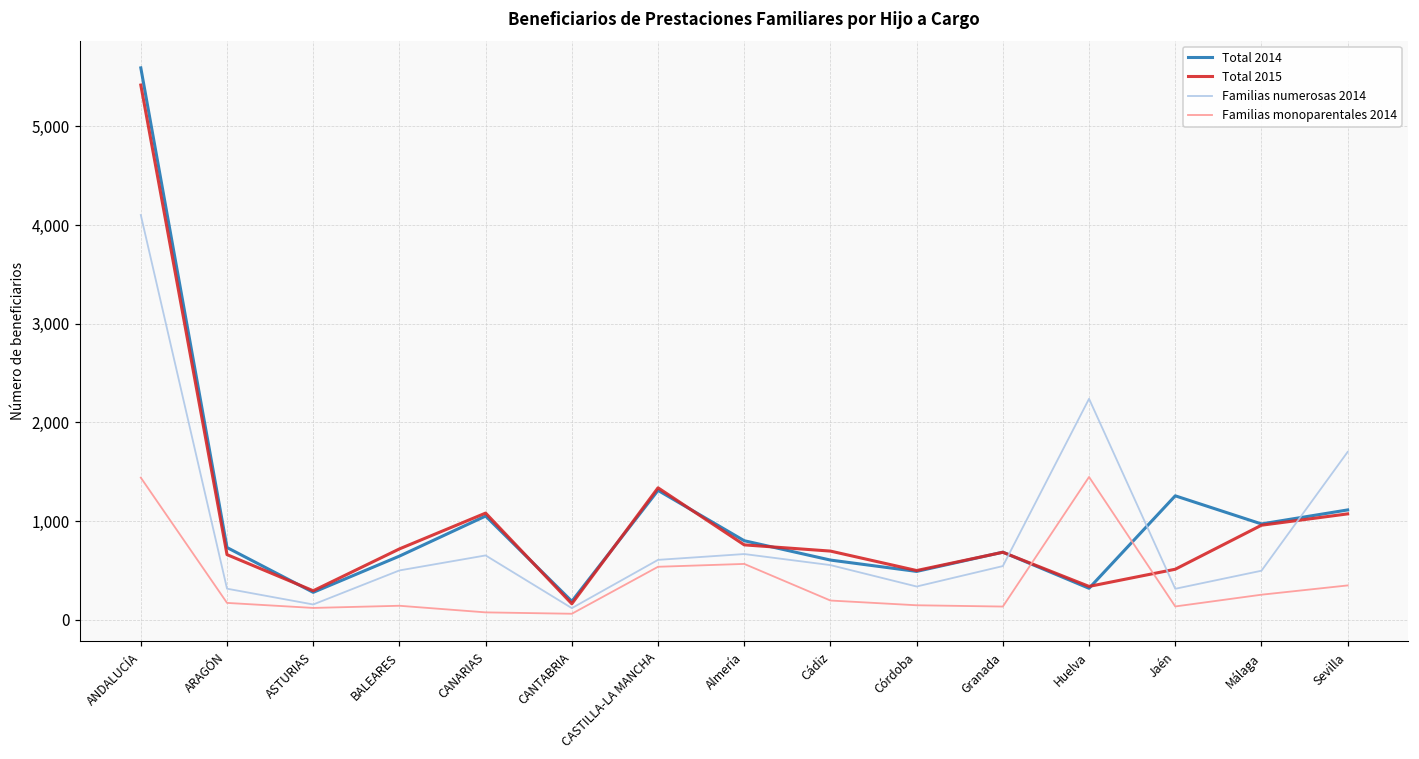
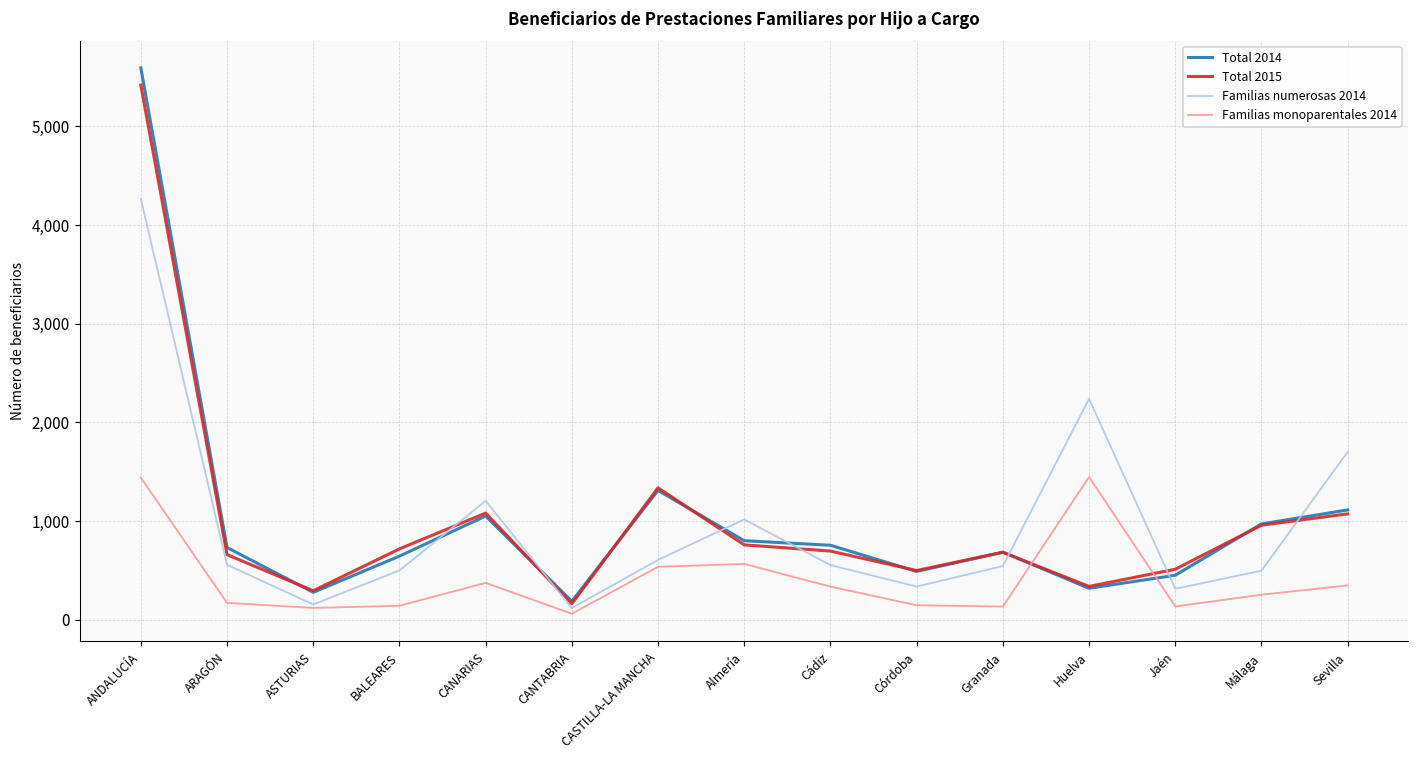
  {
    "Total 2014": {
      "ANDALUCÍA": "5,600",
      "ARAGÓN": "700",
      "BALEARES": "600",
      "CANARIAS": "1,100",
      "Almería": "800",
-     "Cádiz": "600",
-     "Jaén": "1,300",
+     "Cádiz": "800",
+     "Jaén": "500",
      "Sevilla": "1,100"
    },
    "Total 2015": {
      "ANDALUCÍA": "5,400",
      "ARAGÓN": "700",
      "BALEARES": "700",
      "CANARIAS": "1,100",
      "Almería": "800",
      "Cádiz": "700",
      "Jaén": "500",
      "Sevilla": "1,100"
    },
    "Familias numerosas 2014": {
-     "ANDALUCÍA": "4,100",
-     "ARAGÓN": "300",
+     "ANDALUCÍA": "4,300",
+     "ARAGÓN": "600",
      "ASTURIAS": "200",
      "BALEARES": "500",
-     "CANARIAS": "700",
+     "CANARIAS": "1,200",
      "CANTABRIA": "100",
      "CASTILLA-LA MANCHA": "600",
-     "Almería": "700",
+     "Almería": "1,000",
      "Cádiz": "600",
      "Córdoba": "300",
      "Granada": "500",
      "Huelva": "2,200",
      "Jaén": "300",
      "Málaga": "500",
      "Sevilla": "1,700"
    },
    "Familias monoparentales 2014": {
      "ANDALUCÍA": "1,400",
      "ARAGÓN": "200",
      "ASTURIAS": "100",
      "BALEARES": "100",
-     "CANARIAS": "100",
+     "CANARIAS": "400",
      "CANTABRIA": "100",
      "CASTILLA-LA MANCHA": "500",
      "Almería": "600",
-     "Cádiz": "200",
+     "Cádiz": "300",
      "Córdoba": "100",
      "Granada": "100",
      "Huelva": "1,400",
      "Jaén": "100",
      "Málaga": "300",
      "Sevilla": "300"
    }
  }
